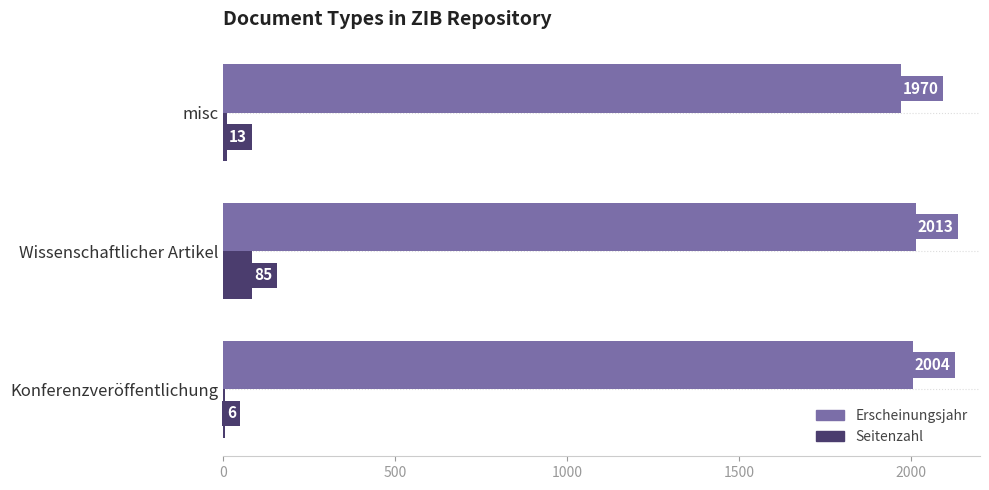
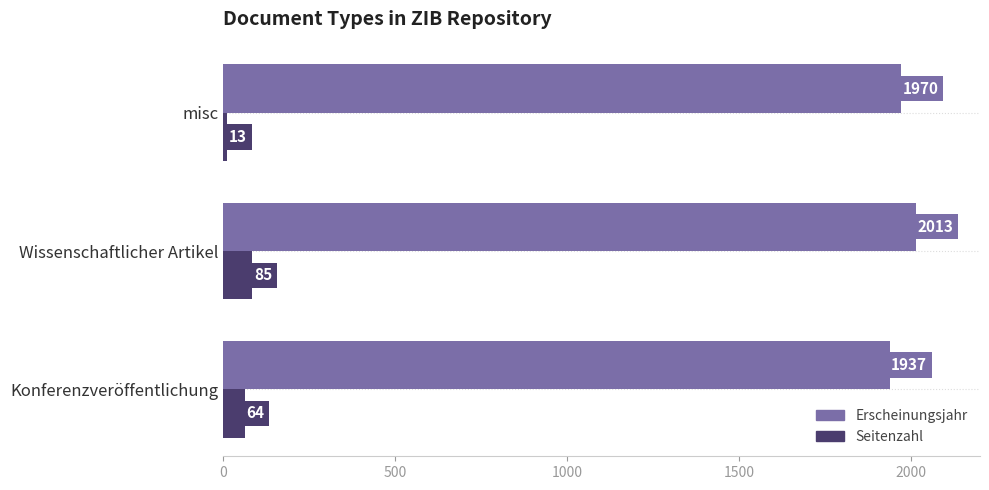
  {
    "Erscheinungsjahr": {
-     "Konferenzveröffentlichung": 2004
+     "Konferenzveröffentlichung": 1937
    },
    "Seitenzahl": {
-     "Konferenzveröffentlichung": 6
+     "Konferenzveröffentlichung": 64
    }
  }
